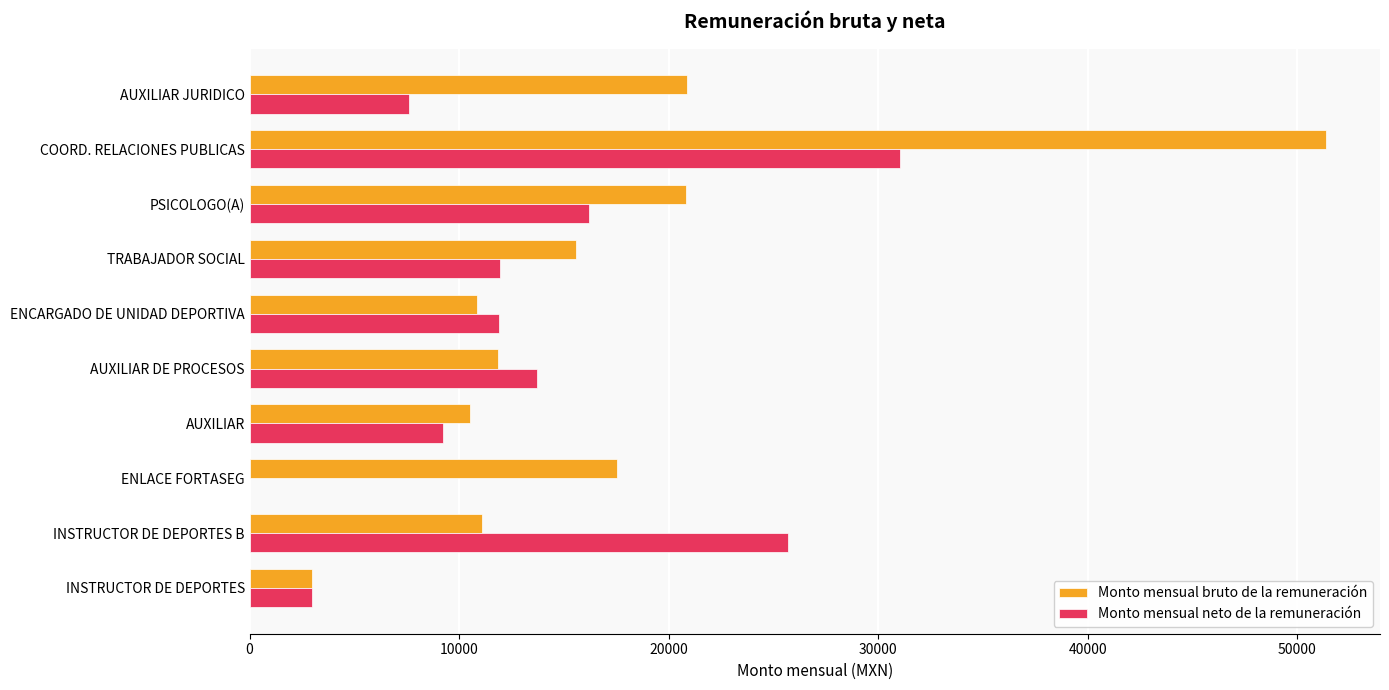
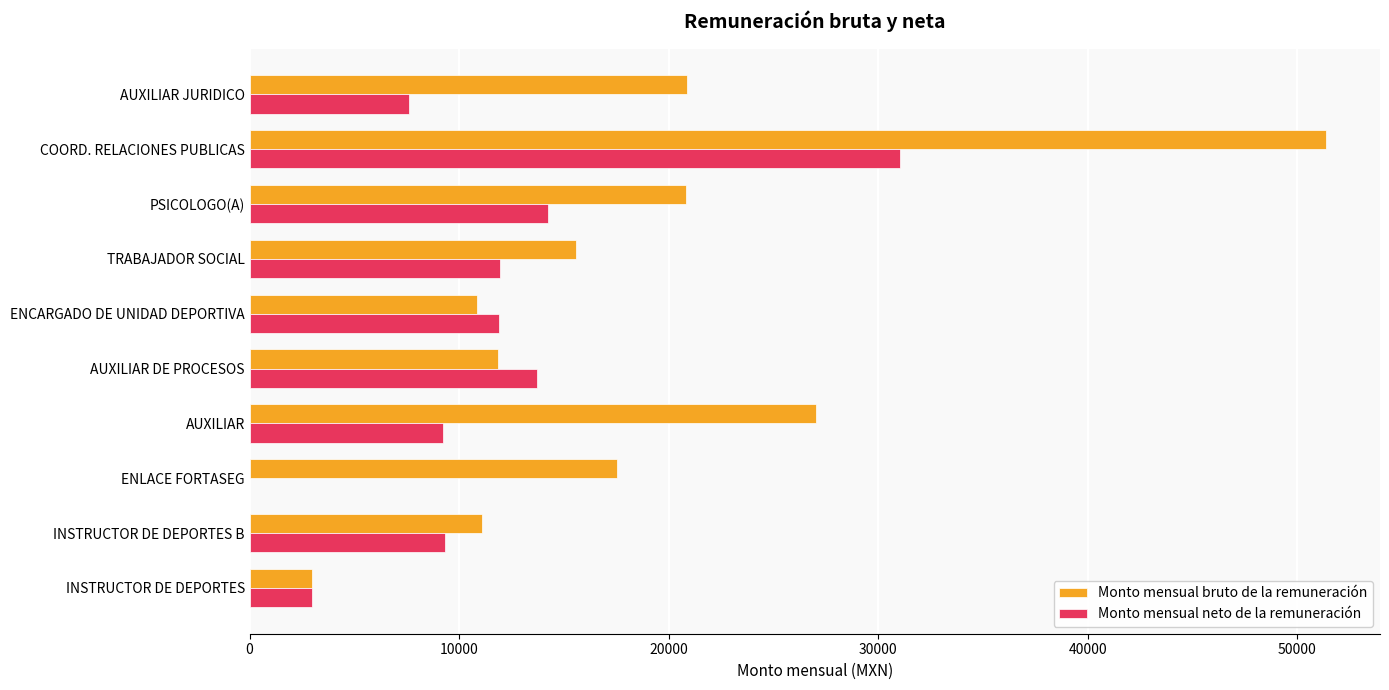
  {
    "Monto mensual bruto de la remuneración": {
      "AUXILIAR JURIDICO": 20900,
      "COORD. RELACIONES PUBLICAS": 51400,
      "PSICOLOGO(A)": 20800,
      "TRABAJADOR SOCIAL": 15600,
      "ENCARGADO DE UNIDAD DEPORTIVA": 10900,
      "AUXILIAR DE PROCESOS": 11900,
-     "AUXILIAR": 10500,
+     "AUXILIAR": 27100,
      "ENLACE FORTASEG": 17600,
      "INSTRUCTOR DE DEPORTES B": 11100,
      "INSTRUCTOR DE DEPORTES": 3000
    },
    "Monto mensual neto de la remuneración": {
      "AUXILIAR JURIDICO": 7600,
      "COORD. RELACIONES PUBLICAS": 31100,
-     "PSICOLOGO(A)": 16200,
+     "PSICOLOGO(A)": 14200,
      "TRABAJADOR SOCIAL": 11900,
      "ENCARGADO DE UNIDAD DEPORTIVA": 11900,
      "AUXILIAR DE PROCESOS": 13700,
      "AUXILIAR": 9200,
      "ENLACE FORTASEG": 0,
-     "INSTRUCTOR DE DEPORTES B": 25700,
+     "INSTRUCTOR DE DEPORTES B": 9300,
      "INSTRUCTOR DE DEPORTES": 3000
    }
  }
